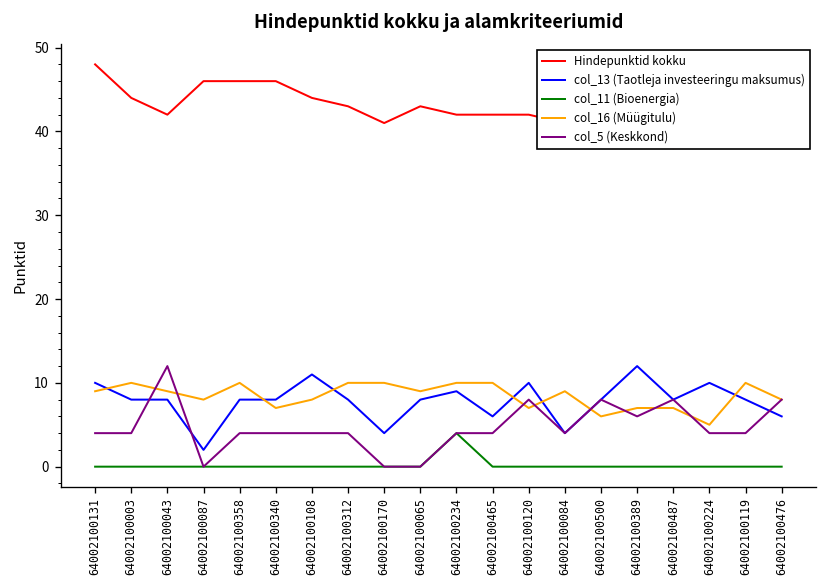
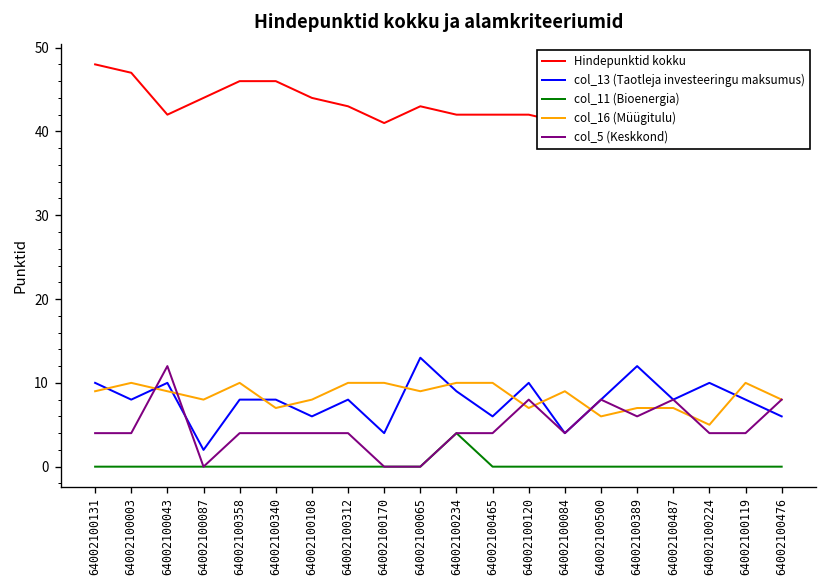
  {
    "Hindepunktid kokku": {
      "64002100131": 48,
-     "64002100003": 44,
+     "64002100003": 47,
      "64002100043": 42,
-     "64002100087": 46,
+     "64002100087": 44,
      "64002100358": 46,
      "64002100340": 46,
      "64002100108": 44,
      "64002100312": 43,
      "64002100170": 41,
      "64002100065": 43,
      "64002100234": 42,
      "64002100465": 42,
      "64002100120": 42,
      "64002100487": 38
    },
    "col_13 (Taotleja investeeringu maksumus)": {
      "64002100131": 10,
      "64002100003": 8,
-     "64002100043": 8,
+     "64002100043": 10,
      "64002100087": 2,
      "64002100358": 8,
      "64002100340": 8,
-     "64002100108": 11,
+     "64002100108": 6,
      "64002100312": 8,
      "64002100170": 4,
-     "64002100065": 8,
+     "64002100065": 13,
      "64002100234": 9,
      "64002100465": 6,
      "64002100120": 10,
      "64002100389": 12,
      "64002100224": 10,
      "64002100119": 8,
      "64002100476": 6
    },
    "col_11 (Bioenergia)": {
      "64002100131": 0,
      "64002100003": 0,
      "64002100043": 0,
      "64002100358": 0,
      "64002100340": 0,
      "64002100108": 0,
      "64002100312": 0,
      "64002100465": 0,
      "64002100120": 0,
      "64002100084": 0,
      "64002100500": 0,
      "64002100389": 0,
      "64002100487": 0,
      "64002100224": 0,
      "64002100119": 0,
      "64002100476": 0
    },
    "col_16 (Müügitulu)": {
      "64002100131": 9,
      "64002100003": 10,
      "64002100043": 9,
      "64002100087": 8,
      "64002100358": 10,
      "64002100340": 7,
      "64002100108": 8,
      "64002100312": 10,
      "64002100170": 10,
      "64002100065": 9,
      "64002100234": 10,
      "64002100465": 10,
      "64002100120": 7,
      "64002100084": 9,
      "64002100500": 6,
      "64002100389": 7,
      "64002100487": 7,
      "64002100224": 5,
      "64002100119": 10
    },
    "col_5 (Keskkond)": {
      "64002100131": 4,
      "64002100003": 4,
      "64002100043": 12,
      "64002100358": 4,
      "64002100340": 4,
      "64002100108": 4,
      "64002100312": 4,
      "64002100465": 4,
      "64002100120": 8,
      "64002100389": 6,
      "64002100224": 4,
      "64002100119": 4
    }
  }
